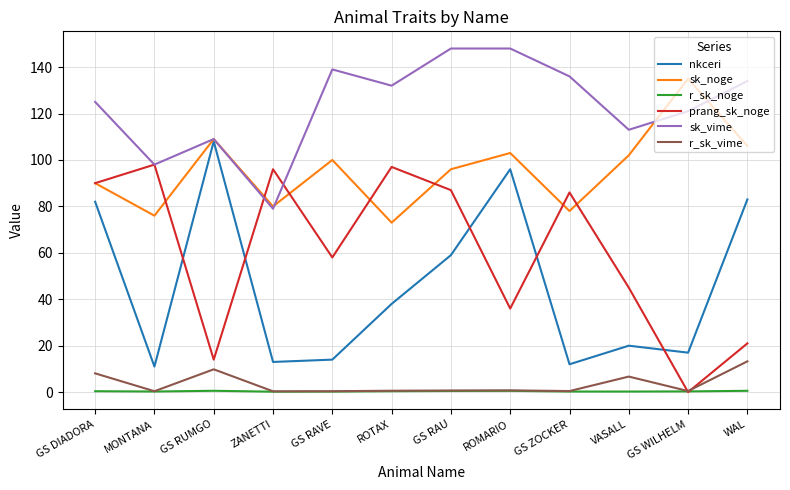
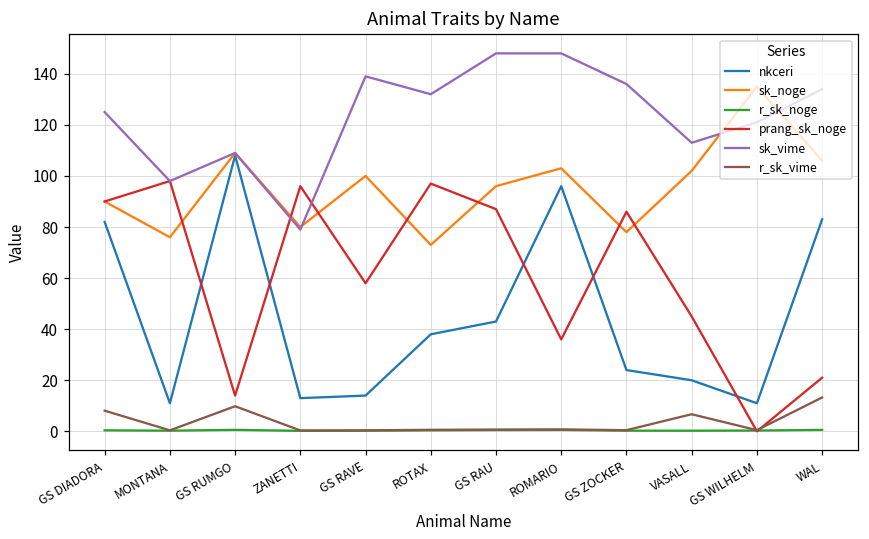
  {
    "nkceri": {
      "GS DIADORA": 82,
      "MONTANA": 11,
      "ZANETTI": 13,
      "GS RAVE": 14,
      "ROTAX": 38,
-     "GS RAU": 59,
+     "GS RAU": 43,
      "ROMARIO": 96,
-     "GS ZOCKER": 12,
+     "GS ZOCKER": 24,
      "VASALL": 20,
-     "GS WILHELM": 17,
+     "GS WILHELM": 11,
      "WAL": 83
    },
    "sk_noge": {
      "MONTANA": 76,
      "GS RAVE": 100,
      "ROTAX": 73,
      "GS RAU": 96,
      "ROMARIO": 103,
      "GS ZOCKER": 78,
      "VASALL": 102
    },
    "r_sk_noge": {
      "GS DIADORA": 0,
      "GS RUMGO": 1,
      "VASALL": 0,
      "WAL": 1
    },
    "prang_sk_noge": {
      "GS RUMGO": 14,
      "ZANETTI": 96,
      "GS RAVE": 58,
      "ROTAX": 97,
      "GS RAU": 87,
      "ROMARIO": 36,
      "GS ZOCKER": 86,
      "VASALL": 45,
      "WAL": 21
    },
    "sk_vime": {
      "GS DIADORA": 125,
      "GS RAVE": 139,
      "ROTAX": 132,
      "GS RAU": 148,
      "ROMARIO": 148,
      "GS ZOCKER": 136,
      "VASALL": 113
    },
    "r_sk_vime": {
      "GS DIADORA": 8,
      "GS RUMGO": 10,
      "VASALL": 7,
      "WAL": 13
    }
  }
